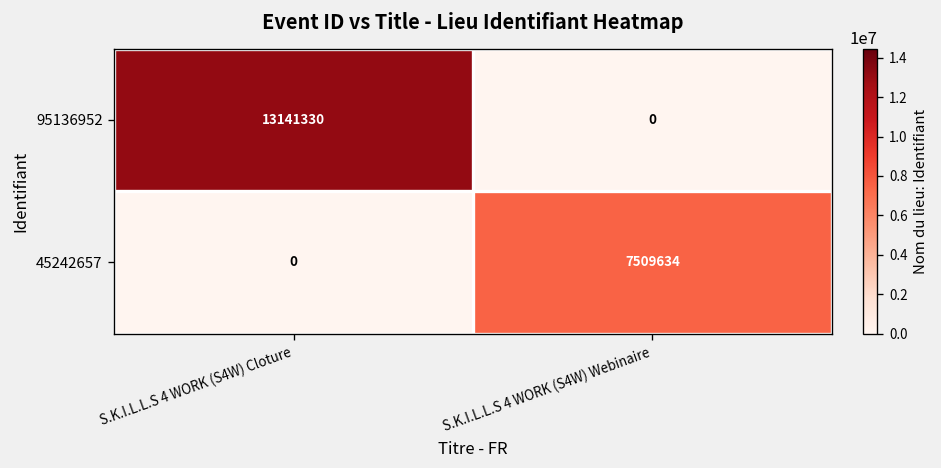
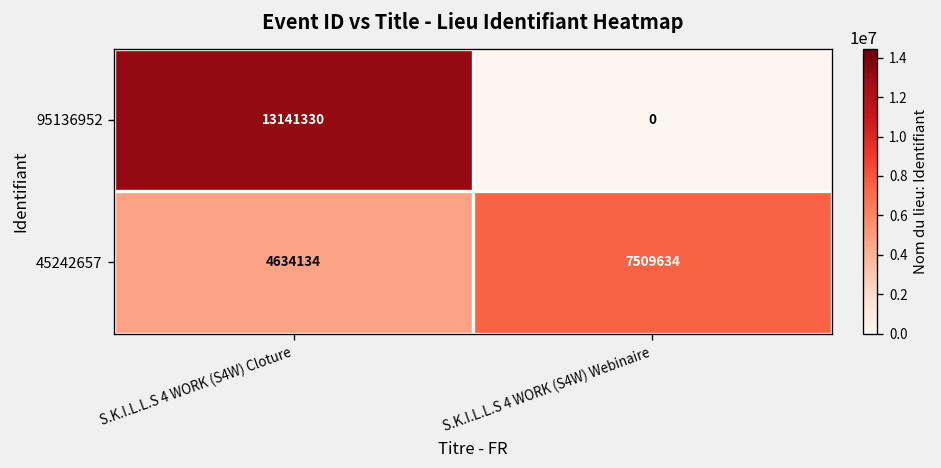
  {
    "95136952": {
      "S.K.I.L.L.S 4 WORK (S4W) Cloture": 13141330,
      "S.K.I.L.L.S 4 WORK (S4W) Webinaire": 0
    },
    "45242657": {
-     "S.K.I.L.L.S 4 WORK (S4W) Cloture": 0,
+     "S.K.I.L.L.S 4 WORK (S4W) Cloture": 4634134,
      "S.K.I.L.L.S 4 WORK (S4W) Webinaire": 7509634
    }
  }
